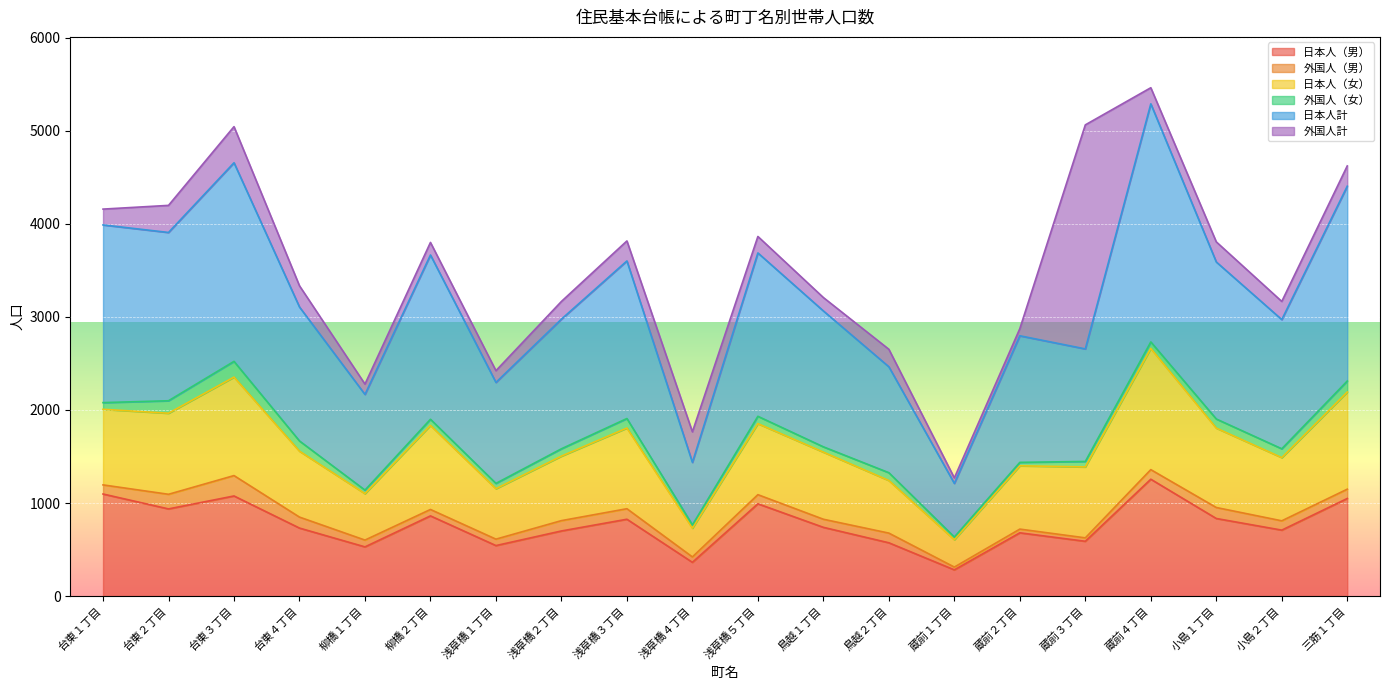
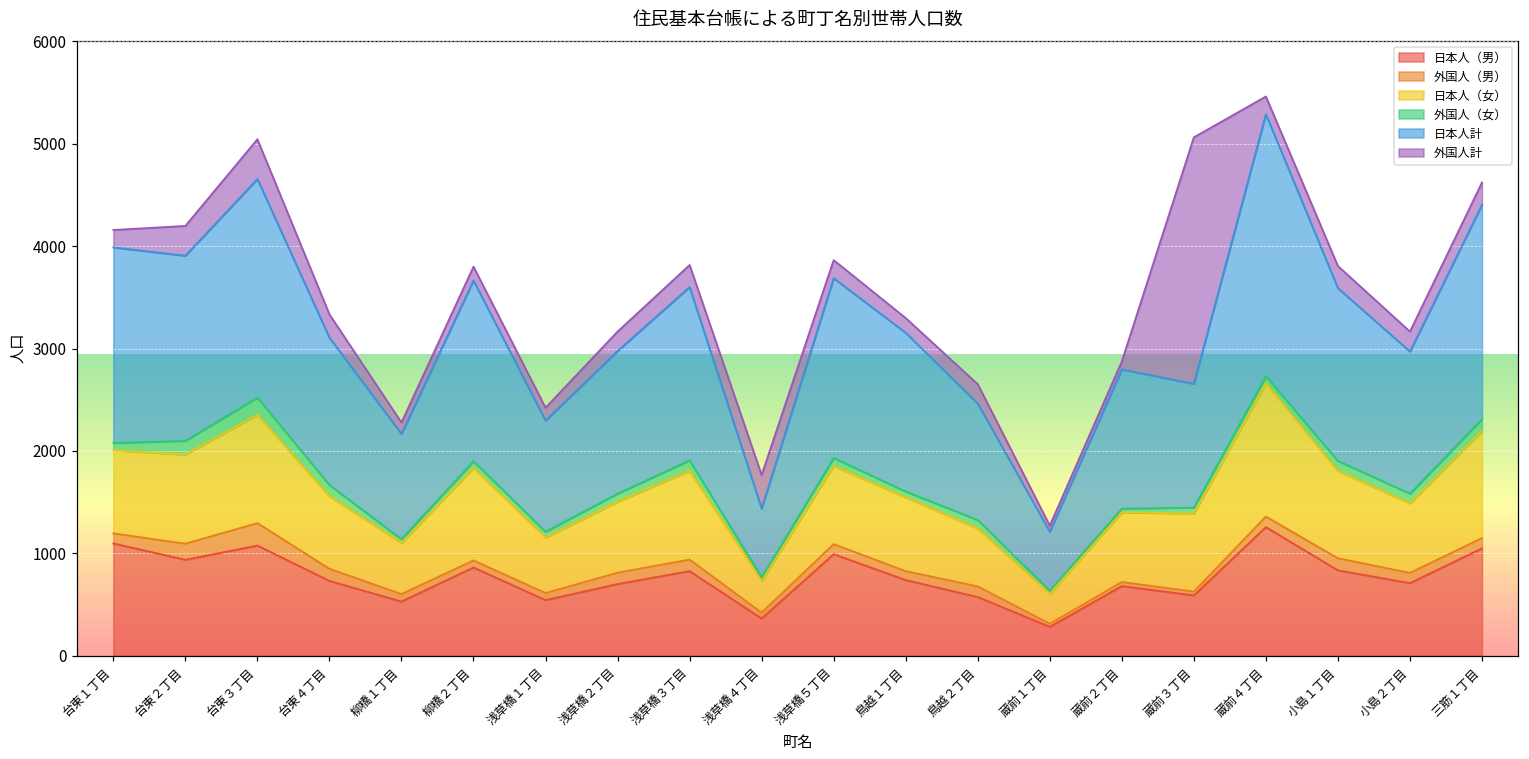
  {
    "日本人（女）": {
      "台東１丁目": 800,
      "台東２丁目": 900,
      "台東３丁目": 1100,
      "台東４丁目": 700,
      "柳橋１丁目": 500,
      "柳橋２丁目": 900,
      "浅草橋１丁目": 500,
      "浅草橋２丁目": 700,
      "浅草橋３丁目": 900,
      "浅草橋４丁目": 300,
      "浅草橋５丁目": 800,
      "鳥越１丁目": 700,
      "鳥越２丁目": 600,
      "蔵前１丁目": 300,
      "蔵前２丁目": 700,
      "蔵前３丁目": 800,
      "蔵前４丁目": 1300,
      "小島１丁目": 900,
      "小島２丁目": 700,
      "三筋１丁目": 1000
    },
    "外国人（女）": {
      "台東１丁目": 100,
      "台東２丁目": 100,
      "台東３丁目": 200,
      "台東４丁目": 100,
      "柳橋１丁目": 0,
      "柳橋２丁目": 100,
      "浅草橋１丁目": 100,
      "浅草橋２丁目": 100,
      "浅草橋３丁目": 100,
      "浅草橋４丁目": 0,
      "浅草橋５丁目": 100,
      "鳥越１丁目": 100,
      "鳥越２丁目": 100,
      "蔵前１丁目": 0,
      "蔵前２丁目": 0,
      "蔵前３丁目": 100,
      "蔵前４丁目": 100,
      "小島１丁目": 100,
      "小島２丁目": 100,
      "三筋１丁目": 100
    },
    "日本人計": {
      "台東１丁目": 1900,
      "台東２丁目": 1800,
      "台東３丁目": 2100,
      "台東４丁目": 1400,
      "柳橋１丁目": 1000,
      "柳橋２丁目": 1800,
      "浅草橋１丁目": 1100,
      "浅草橋２丁目": 1400,
      "浅草橋３丁目": 1700,
      "浅草橋４丁目": 700,
      "浅草橋５丁目": 1800,
-     "鳥越１丁目": 1500,
+     "鳥越１丁目": 1600,
      "鳥越２丁目": 1100,
      "蔵前１丁目": 600,
      "蔵前２丁目": 1400,
      "蔵前３丁目": 1200,
      "蔵前４丁目": 2600,
      "小島１丁目": 1700,
      "小島２丁目": 1400,
      "三筋１丁目": 2100
    },
    "外国人計": {
      "台東１丁目": 200,
      "台東２丁目": 300,
      "台東３丁目": 400,
      "台東４丁目": 200,
      "柳橋１丁目": 100,
      "柳橋２丁目": 100,
      "浅草橋１丁目": 100,
      "浅草橋２丁目": 200,
      "浅草橋３丁目": 200,
      "浅草橋４丁目": 300,
      "浅草橋５丁目": 200,
      "鳥越１丁目": 100,
      "鳥越２丁目": 200,
      "蔵前１丁目": 100,
      "蔵前２丁目": 100,
      "蔵前３丁目": 2400,
      "蔵前４丁目": 200,
      "小島１丁目": 200,
      "小島２丁目": 200,
      "三筋１丁目": 200
    }
  }
